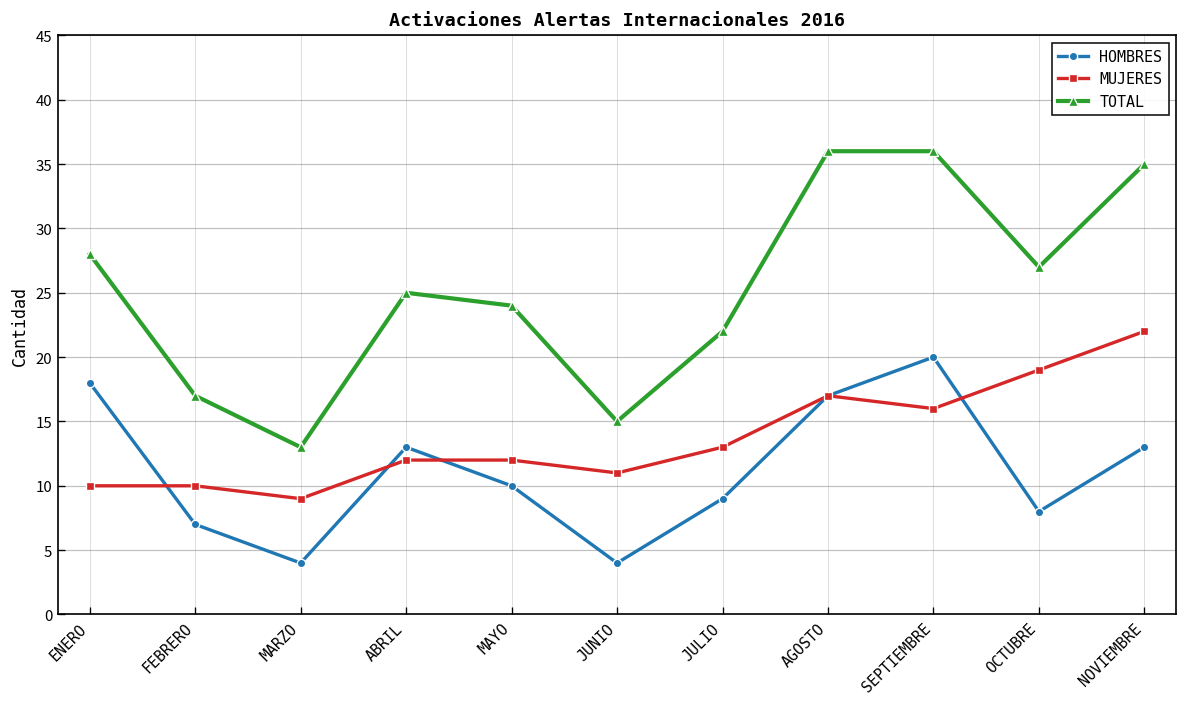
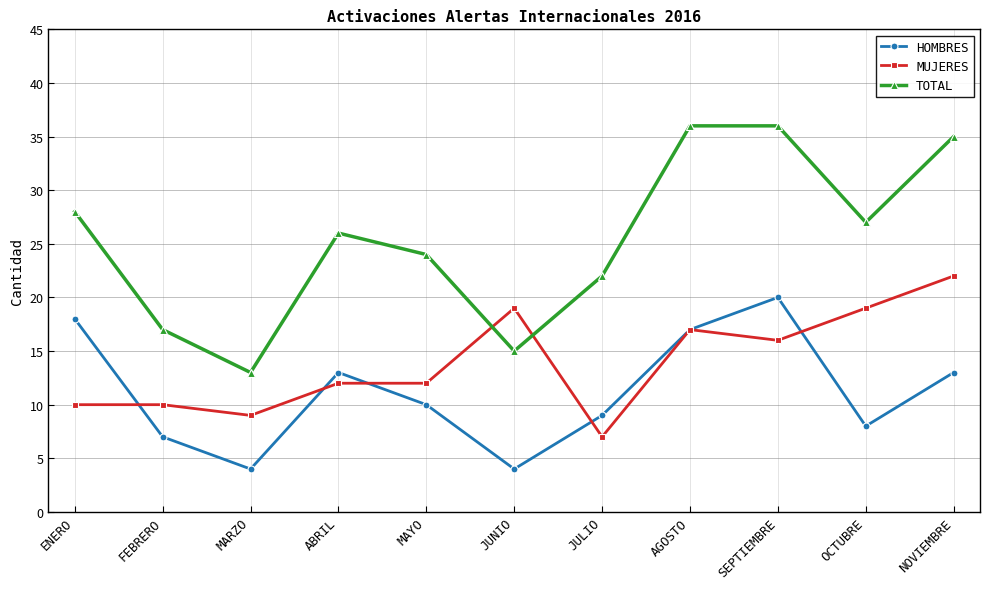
  {
    "HOMBRES": {
      "ENERO": 18,
      "FEBRERO": 7,
      "MARZO": 4,
      "ABRIL": 13,
      "MAYO": 10,
      "JUNIO": 4,
      "JULIO": 9,
      "SEPTIEMBRE": 20,
      "OCTUBRE": 8,
      "NOVIEMBRE": 13
    },
    "MUJERES": {
      "ENERO": 10,
      "FEBRERO": 10,
      "MARZO": 9,
      "ABRIL": 12,
      "MAYO": 12,
-     "JUNIO": 11,
-     "JULIO": 13,
+     "JUNIO": 19,
+     "JULIO": 7,
      "SEPTIEMBRE": 16,
      "OCTUBRE": 19,
      "NOVIEMBRE": 22
    },
    "TOTAL": {
      "ENERO": 28,
      "FEBRERO": 17,
      "MARZO": 13,
-     "ABRIL": 25,
+     "ABRIL": 26,
      "MAYO": 24,
      "JUNIO": 15,
      "JULIO": 22,
      "AGOSTO": 36,
      "SEPTIEMBRE": 36,
      "OCTUBRE": 27,
      "NOVIEMBRE": 35
    }
  }
